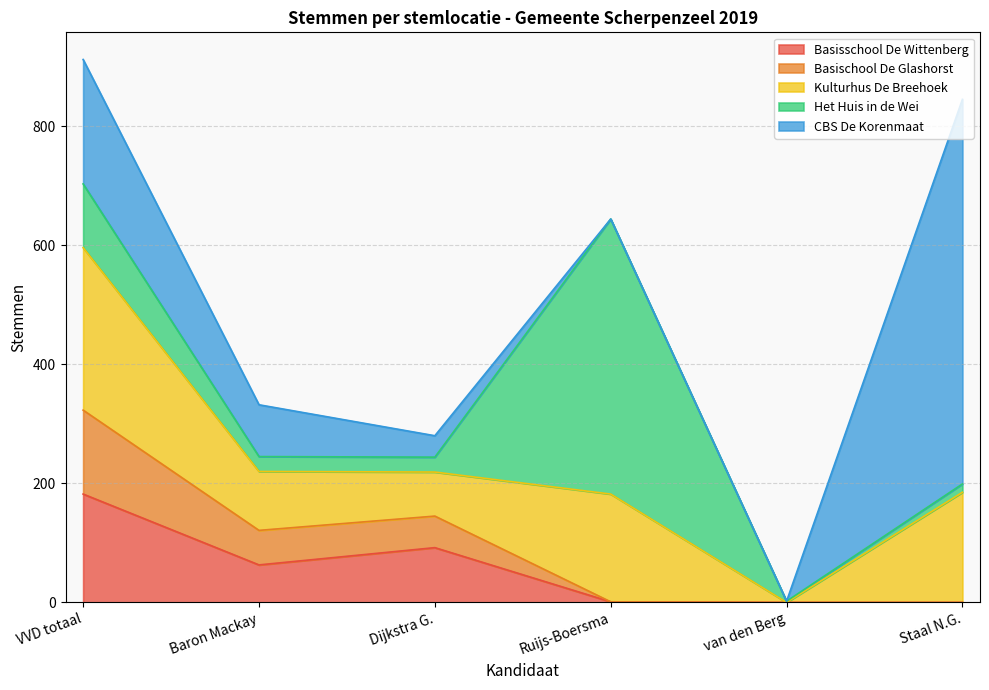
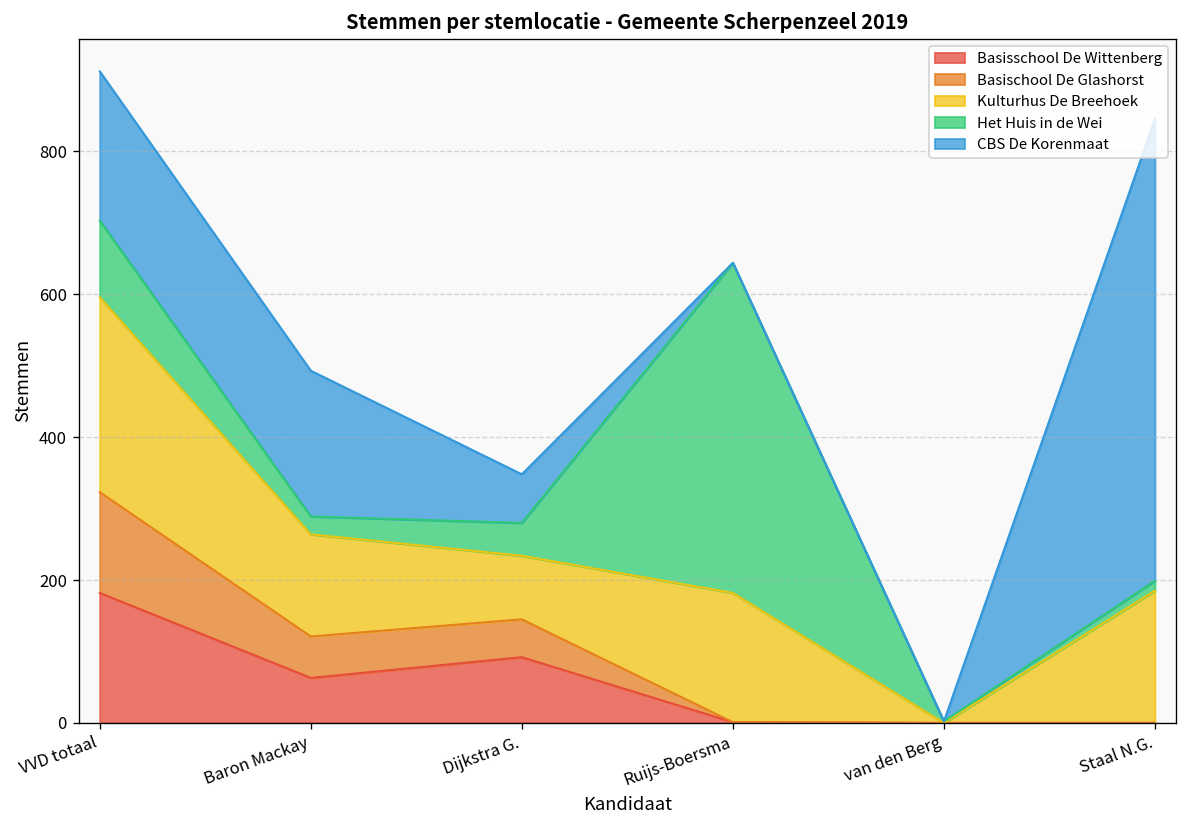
  {
    "Kulturhus De Breehoek": {
      "VVD totaal": 270,
-     "Baron Mackay": 100,
-     "Dijkstra G.": 70,
+     "Baron Mackay": 140,
+     "Dijkstra G.": 90,
      "Ruijs-Boersma": 180,
      "Staal N.G.": 190
    },
    "Het Huis in de Wei": {
      "VVD totaal": 110,
      "Baron Mackay": 30,
-     "Dijkstra G.": 30,
+     "Dijkstra G.": 50,
      "Staal N.G.": 10
    },
    "CBS De Korenmaat": {
      "VVD totaal": 210,
-     "Baron Mackay": 90,
-     "Dijkstra G.": 40
+     "Baron Mackay": 200,
+     "Dijkstra G.": 70
    }
  }
